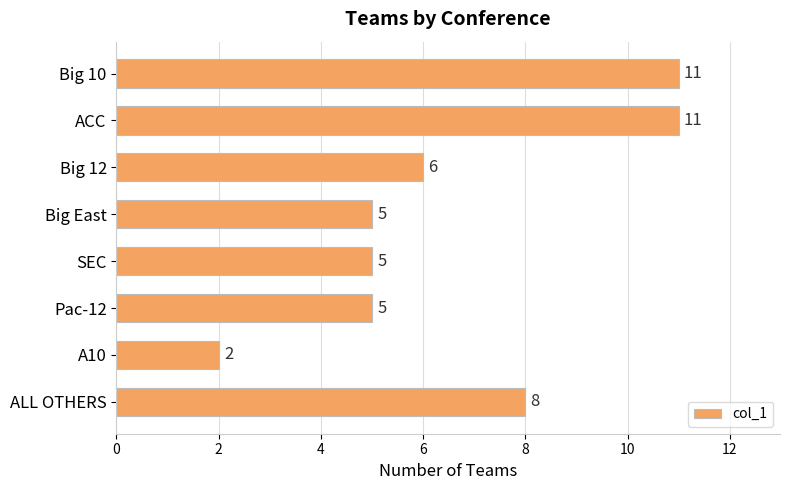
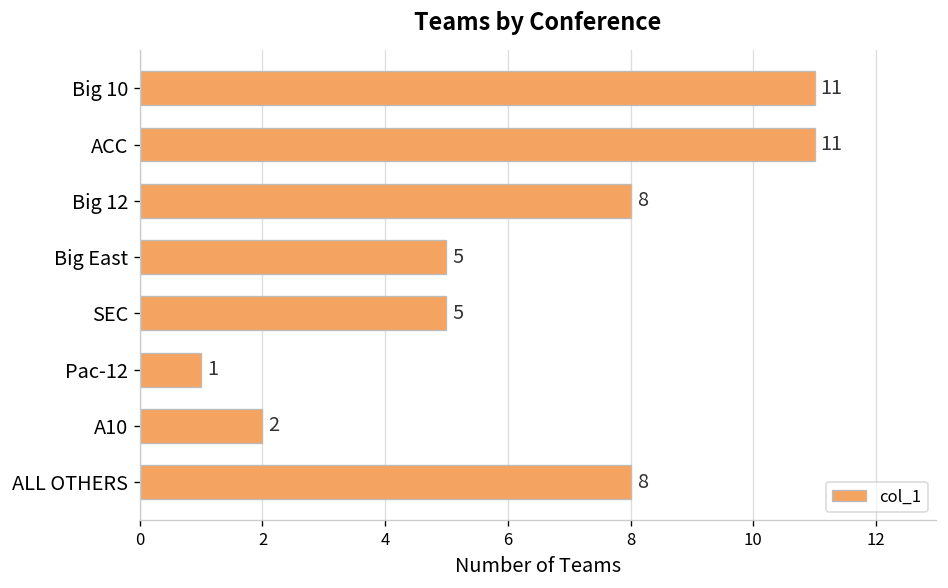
  {
    "Big 10": 11,
    "ACC": 11,
-   "Big 12": 6,
+   "Big 12": 8,
    "Big East": 5,
    "SEC": 5,
-   "Pac-12": 5,
+   "Pac-12": 1,
    "A10": 2,
    "ALL OTHERS": 8
  }
